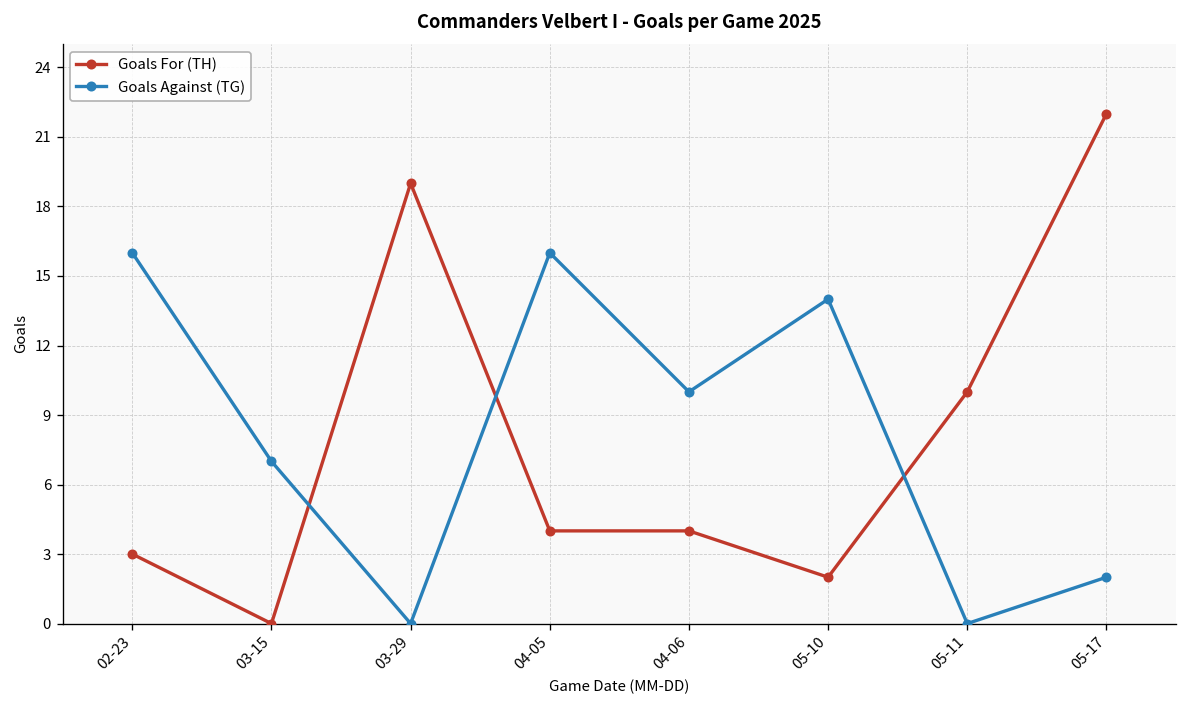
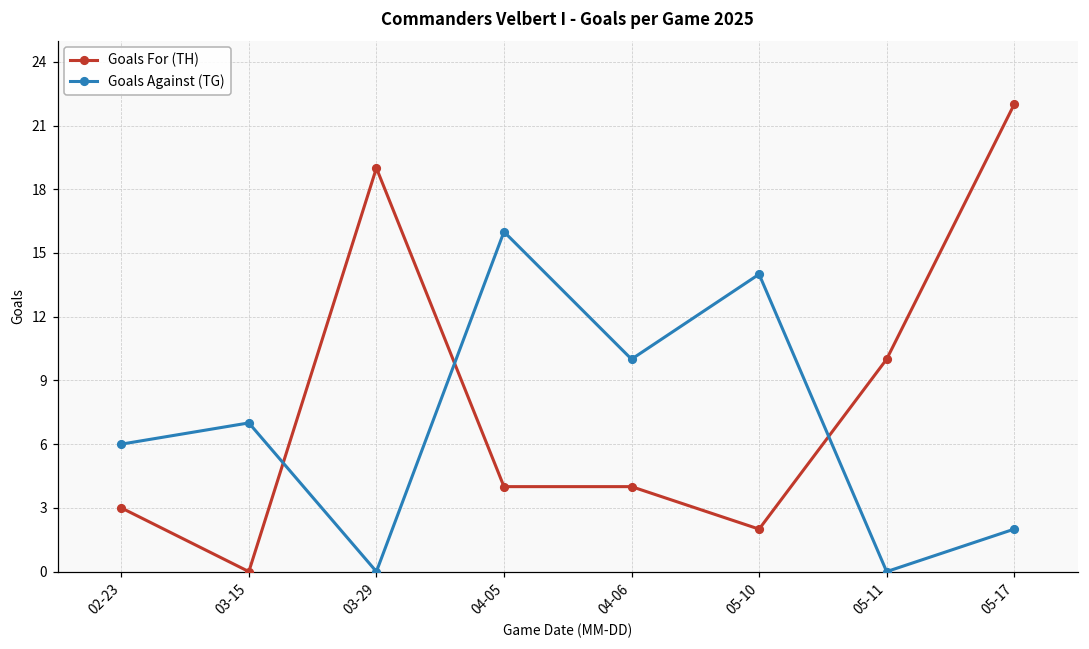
  {
    "Goals For (TH)": {
      "02-23": 3,
      "03-15": 0,
      "03-29": 19,
      "04-05": 4,
      "04-06": 4,
      "05-10": 2,
      "05-11": 10,
      "05-17": 22
    },
    "Goals Against (TG)": {
-     "02-23": 16,
+     "02-23": 6,
      "03-15": 7,
      "03-29": 0,
      "04-05": 16,
      "04-06": 10,
      "05-10": 14,
      "05-11": 0,
      "05-17": 2
    }
  }
